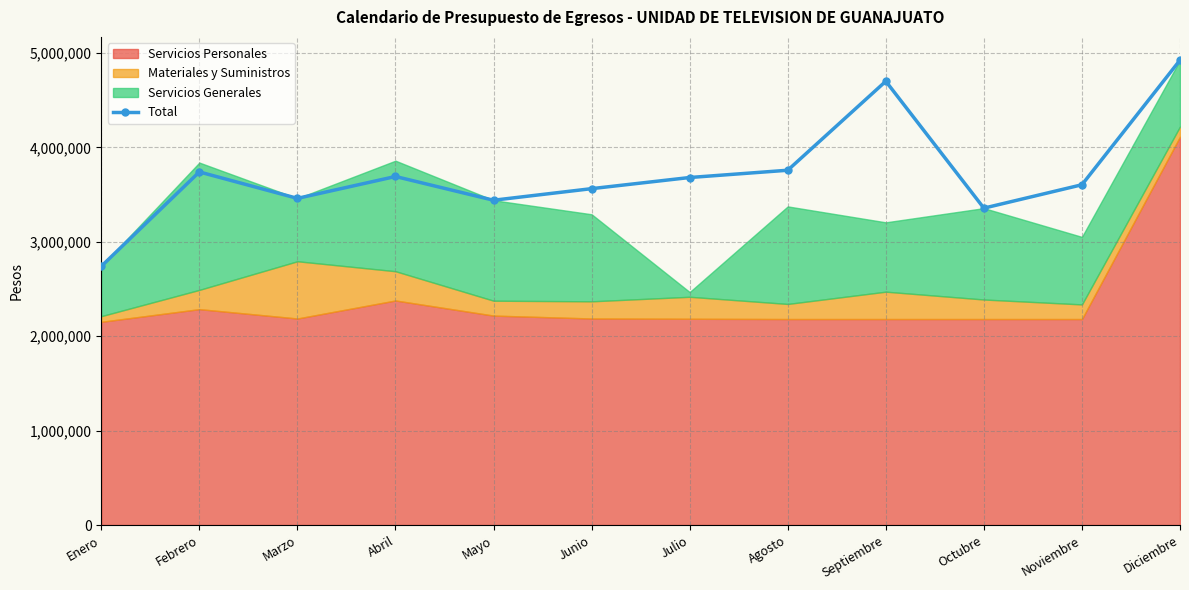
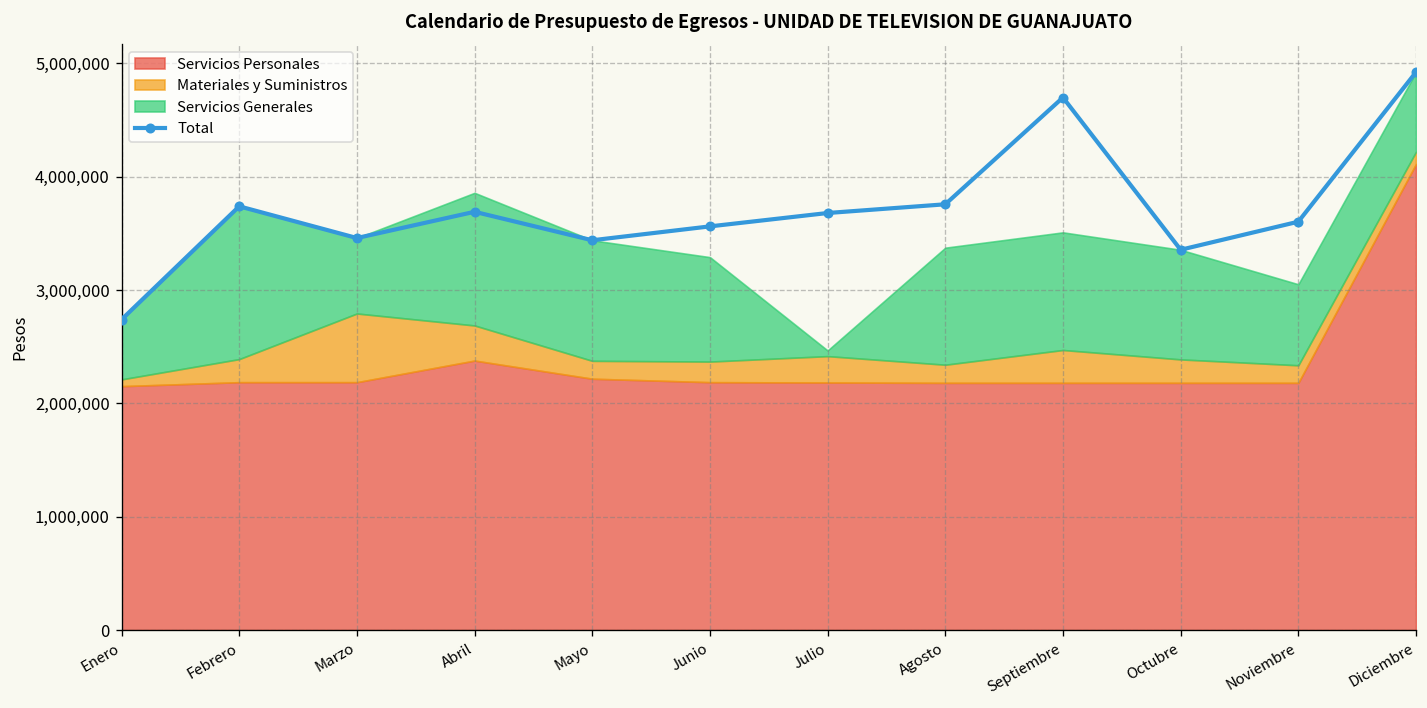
  {
    "Servicios Personales": {
      "Enero": "2,200,000",
-     "Febrero": "2,300,000",
+     "Febrero": "2,200,000",
      "Marzo": "2,200,000",
      "Abril": "2,400,000",
      "Mayo": "2,200,000",
      "Junio": "2,200,000",
      "Julio": "2,200,000",
      "Agosto": "2,200,000",
      "Septiembre": "2,200,000",
      "Octubre": "2,200,000",
      "Noviembre": "2,200,000",
      "Diciembre": "4,100,000"
    },
    "Total": {
      "Abril": "3,700,000",
      "Junio": "3,600,000",
      "Julio": "3,700,000",
      "Agosto": "3,800,000",
      "Septiembre": "4,700,000",
      "Noviembre": "3,600,000"
    },
    "Materiales y Suministros": {
      "Enero": "100,000",
      "Febrero": "200,000",
      "Marzo": "600,000",
      "Abril": "300,000",
      "Mayo": "200,000",
      "Junio": "200,000",
      "Julio": "200,000",
      "Agosto": "200,000",
      "Septiembre": "300,000",
      "Octubre": "200,000",
      "Noviembre": "200,000",
      "Diciembre": "100,000"
    },
    "Servicios Generales": {
      "Abril": "1,200,000",
      "Junio": "900,000",
      "Julio": "100,000",
      "Agosto": "1,000,000",
-     "Septiembre": "700,000",
+     "Septiembre": "1,000,000",
      "Noviembre": "700,000"
    }
  }
